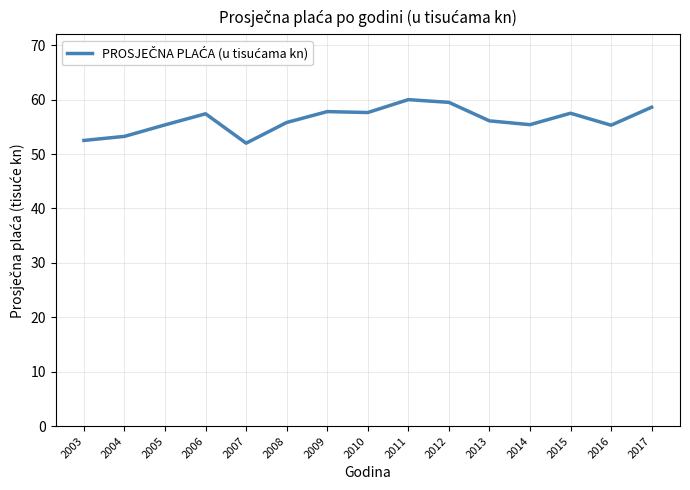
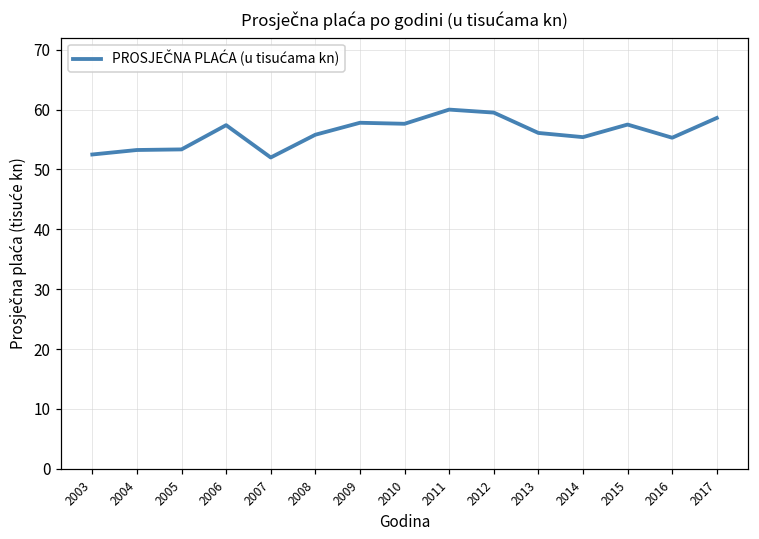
  {
    "2003": 53,
    "2004": 53,
-   "2005": 55,
+   "2005": 53,
    "2006": 57,
    "2007": 52,
    "2008": 56,
    "2009": 58,
    "2010": 58,
    "2011": 60,
    "2012": 60,
    "2013": 56,
    "2014": 55,
    "2015": 58,
    "2016": 55,
    "2017": 59
  }
